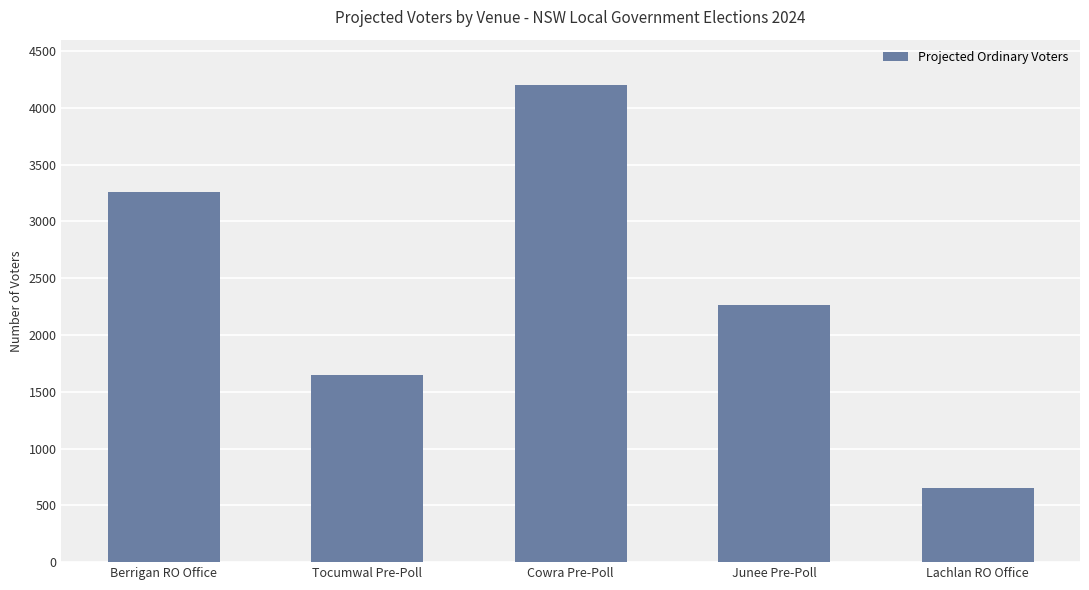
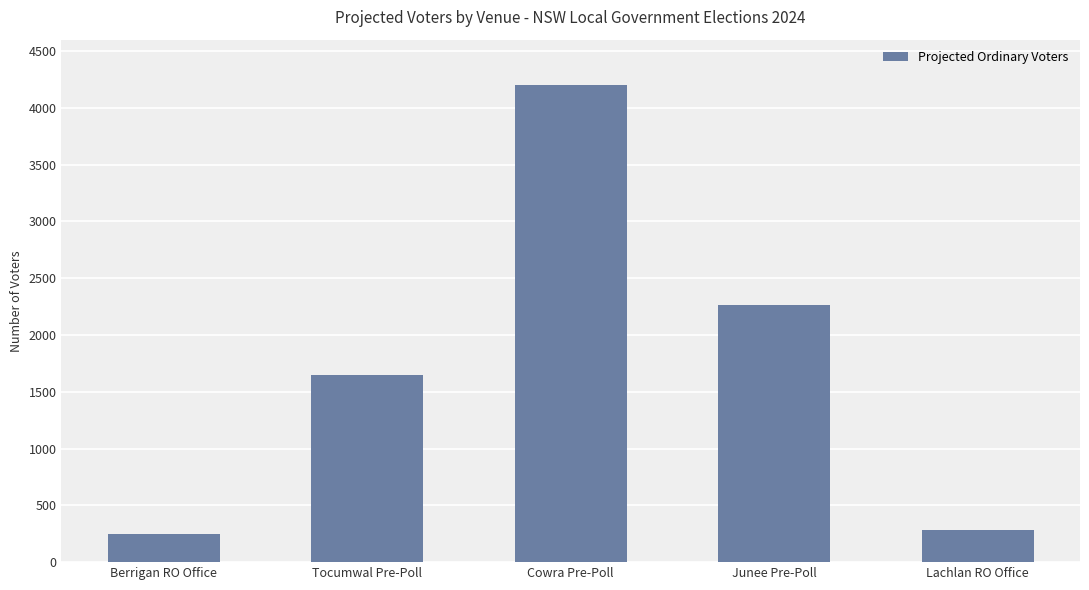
  {
-   "Berrigan RO Office": 3260,
+   "Berrigan RO Office": 250,
    "Tocumwal Pre-Poll": 1650,
    "Cowra Pre-Poll": 4200,
    "Junee Pre-Poll": 2260,
-   "Lachlan RO Office": 650
+   "Lachlan RO Office": 280
  }
